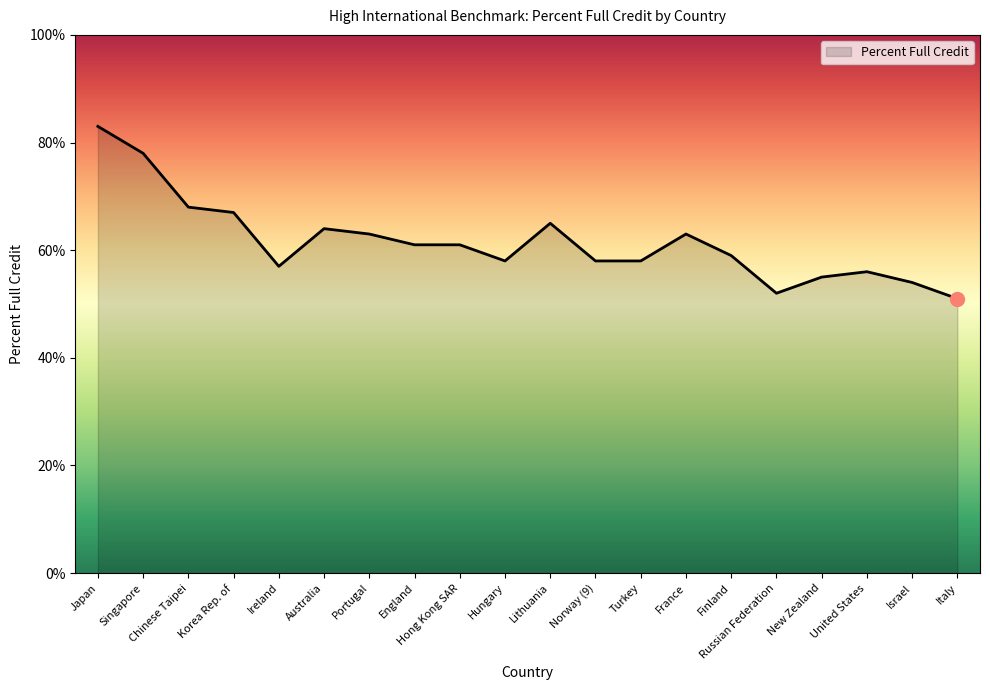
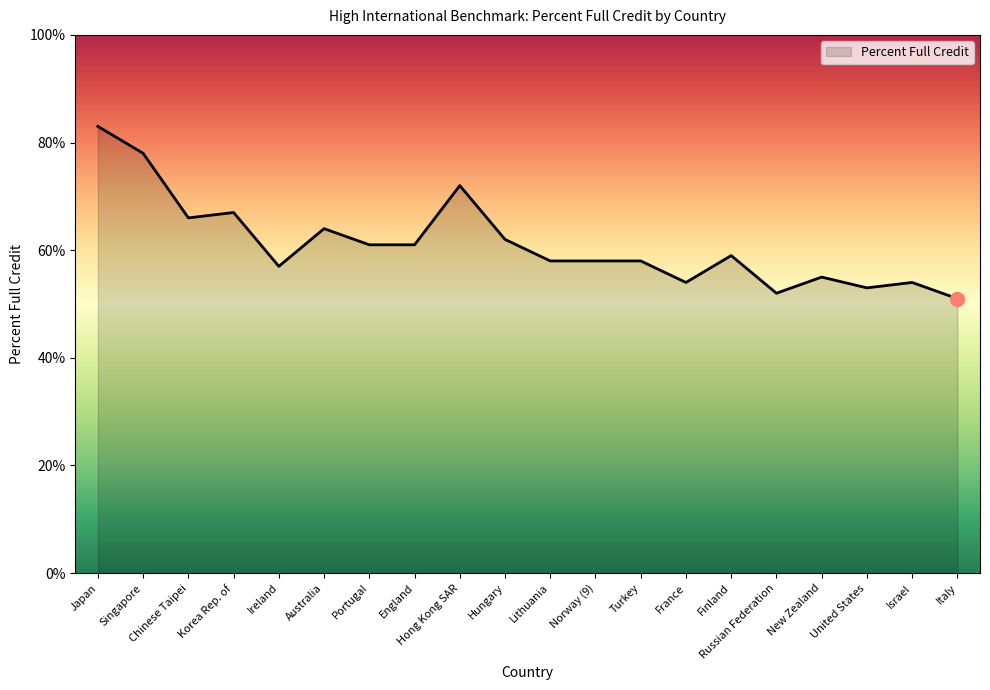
  {
    "Percent Full Credit": {
      "Japan": "83%",
      "Singapore": "78%",
-     "Chinese Taipei": "68%",
+     "Chinese Taipei": "66%",
      "Korea Rep. of": "67%",
      "Ireland": "57%",
      "Australia": "64%",
-     "Portugal": "63%",
+     "Portugal": "61%",
      "England": "61%",
-     "Hong Kong SAR": "61%",
-     "Hungary": "58%",
-     "Lithuania": "65%",
+     "Hong Kong SAR": "72%",
+     "Hungary": "62%",
+     "Lithuania": "58%",
      "Norway (9)": "58%",
      "Turkey": "58%",
-     "France": "63%",
+     "France": "54%",
      "Finland": "59%",
      "Russian Federation": "52%",
      "New Zealand": "55%",
-     "United States": "56%",
+     "United States": "53%",
      "Israel": "54%"
    }
  }
